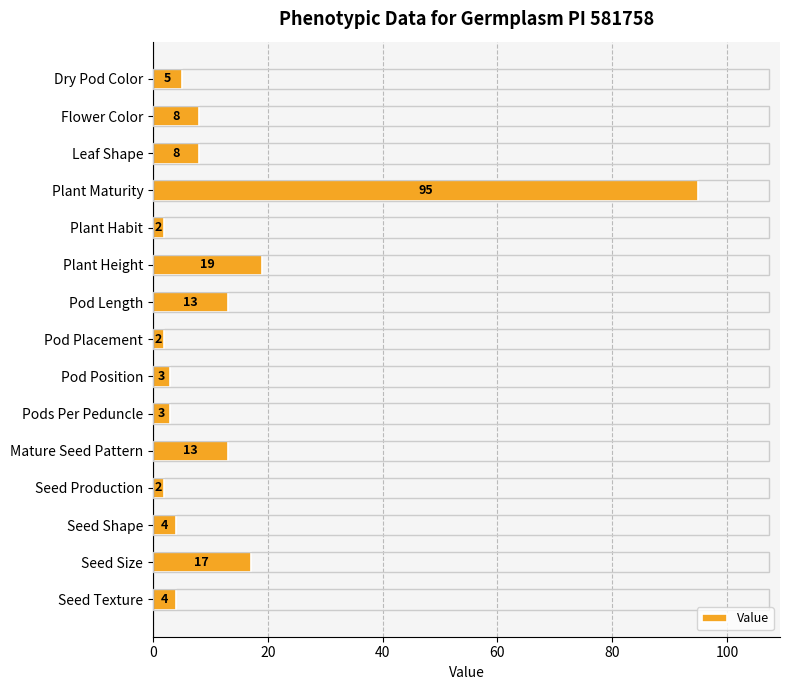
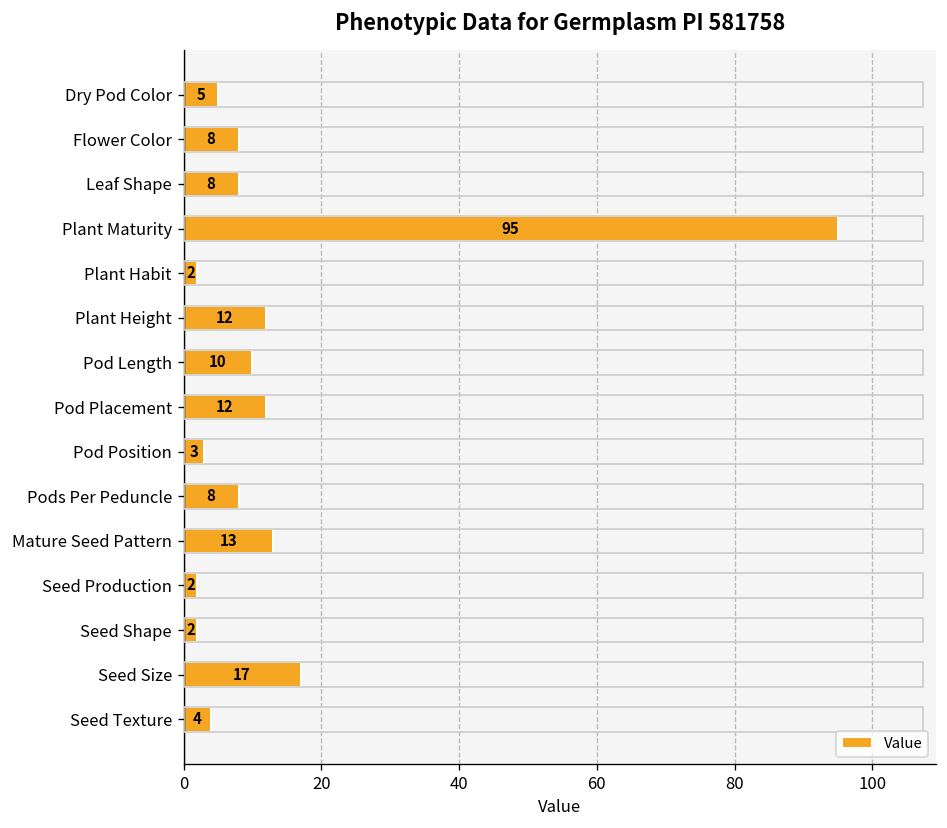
  {
    "Dry Pod Color": 5,
    "Flower Color": 8,
    "Leaf Shape": 8,
    "Plant Maturity": 95,
    "Plant Habit": 2,
-   "Plant Height": 19,
-   "Pod Length": 13,
-   "Pod Placement": 2,
+   "Plant Height": 12,
+   "Pod Length": 10,
+   "Pod Placement": 12,
    "Pod Position": 3,
-   "Pods Per Peduncle": 3,
+   "Pods Per Peduncle": 8,
    "Mature Seed Pattern": 13,
    "Seed Production": 2,
-   "Seed Shape": 4,
+   "Seed Shape": 2,
    "Seed Size": 17,
    "Seed Texture": 4
  }
